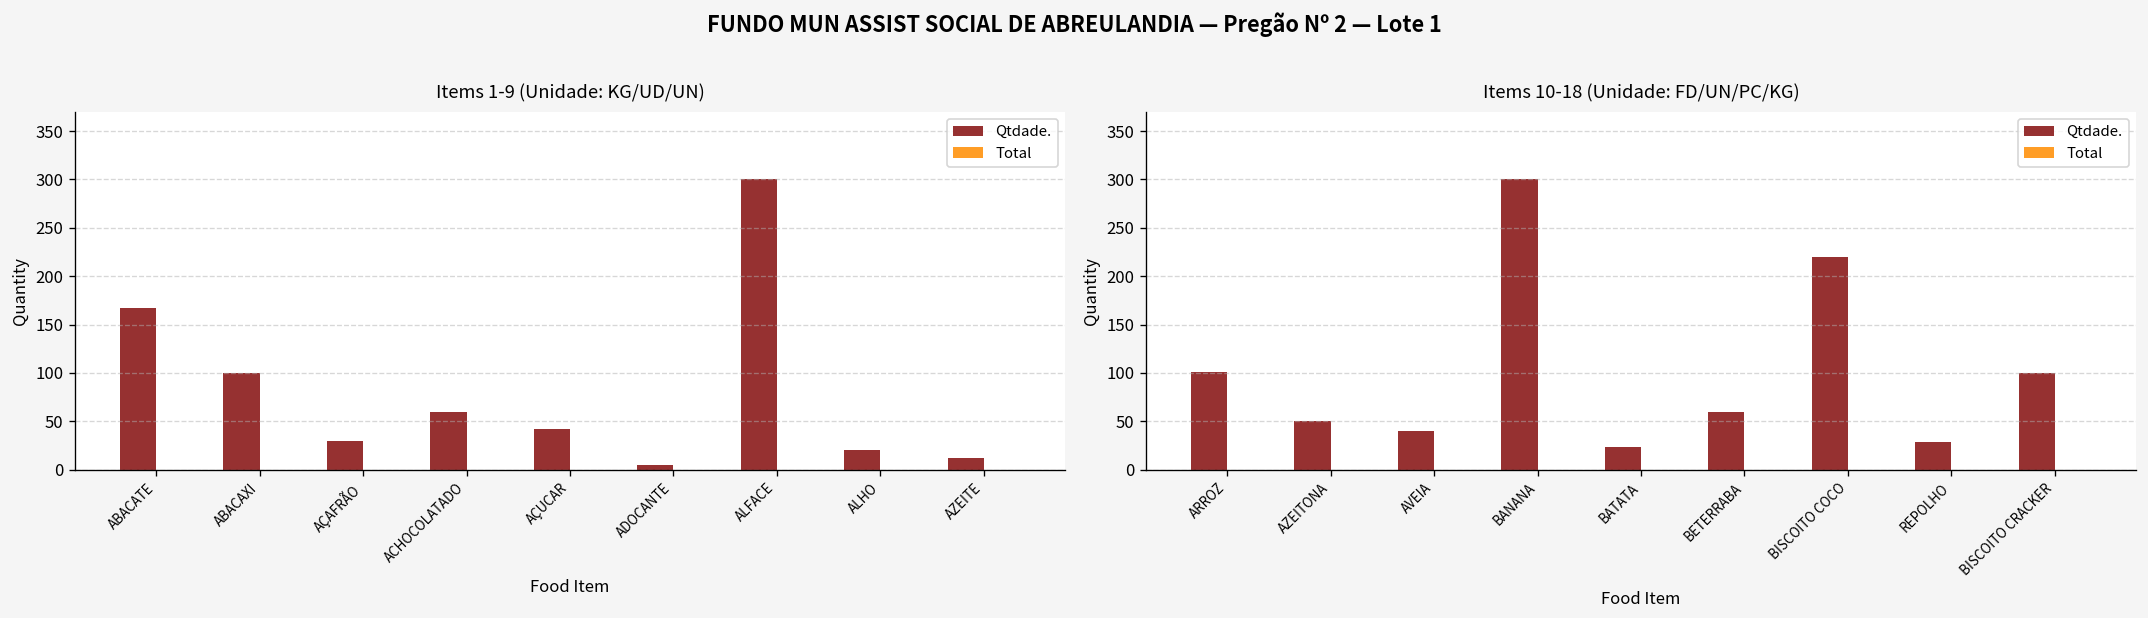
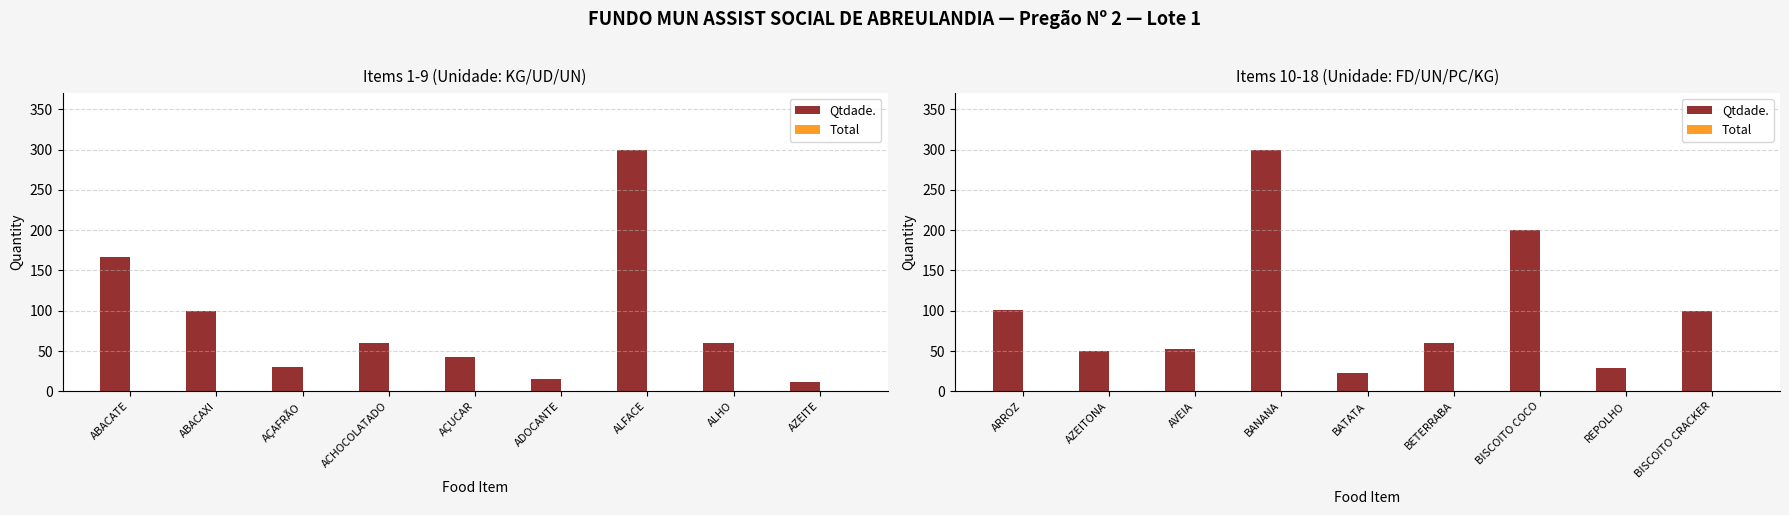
  {
    "Items 1-9 (Unidade: KG/UD/UN)": {
      "Qtdade.": {
        "ABACATE": 170,
        "ABACAXI": 100,
        "AÇAFRÃO": 30,
        "ACHOCOLATADO": 60,
        "AÇUCAR": 40,
-       "ADOCANTE": 10,
+       "ADOCANTE": 20,
        "ALFACE": 300,
-       "ALHO": 20,
+       "ALHO": 60,
        "AZEITE": 10
      },
      "Total": {
        "ABACATE": 0,
        "ABACAXI": 0,
        "AÇAFRÃO": 0,
        "ACHOCOLATADO": 0,
        "AÇUCAR": 0,
        "ADOCANTE": 0,
        "ALFACE": 0,
        "ALHO": 0,
        "AZEITE": 0
      }
    },
    "Items 10-18 (Unidade: FD/UN/PC/KG)": {
      "Qtdade.": {
        "ARROZ": 100,
        "AZEITONA": 50,
-       "AVEIA": 40,
+       "AVEIA": 50,
        "BANANA": 300,
        "BATATA": 20,
        "BETERRABA": 60,
-       "BISCOITO COCO": 220,
+       "BISCOITO COCO": 200,
        "REPOLHO": 30,
        "BISCOITO CRACKER": 100
      },
      "Total": {
        "ARROZ": 0,
        "AZEITONA": 0,
        "AVEIA": 0,
        "BANANA": 0,
        "BATATA": 0,
        "BETERRABA": 0,
        "BISCOITO COCO": 0,
        "REPOLHO": 0,
        "BISCOITO CRACKER": 0
      }
    }
  }
